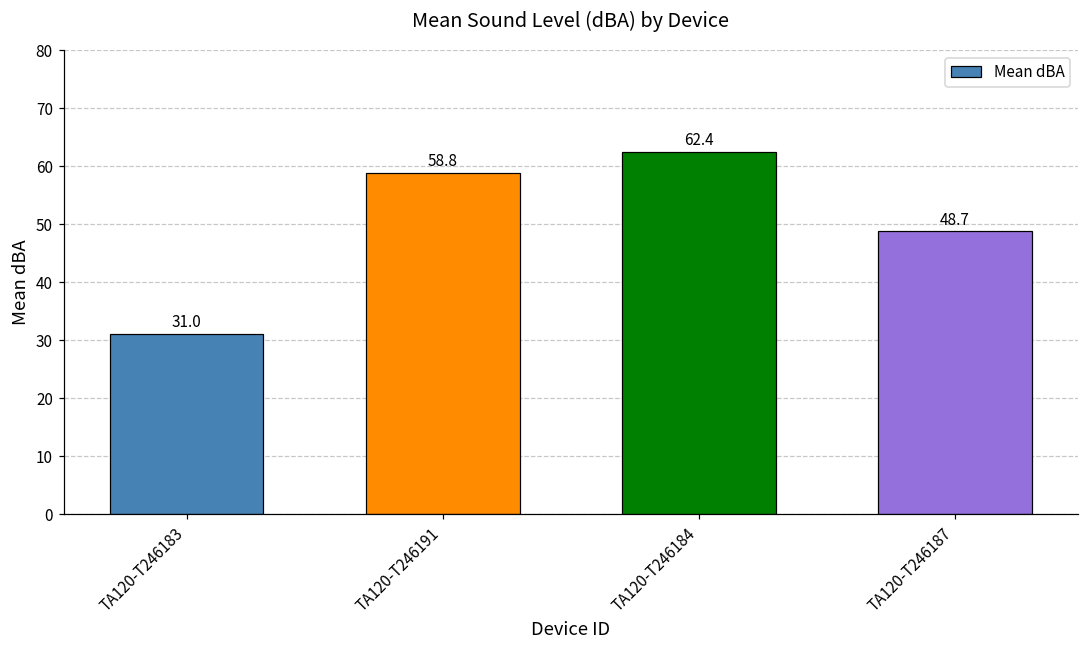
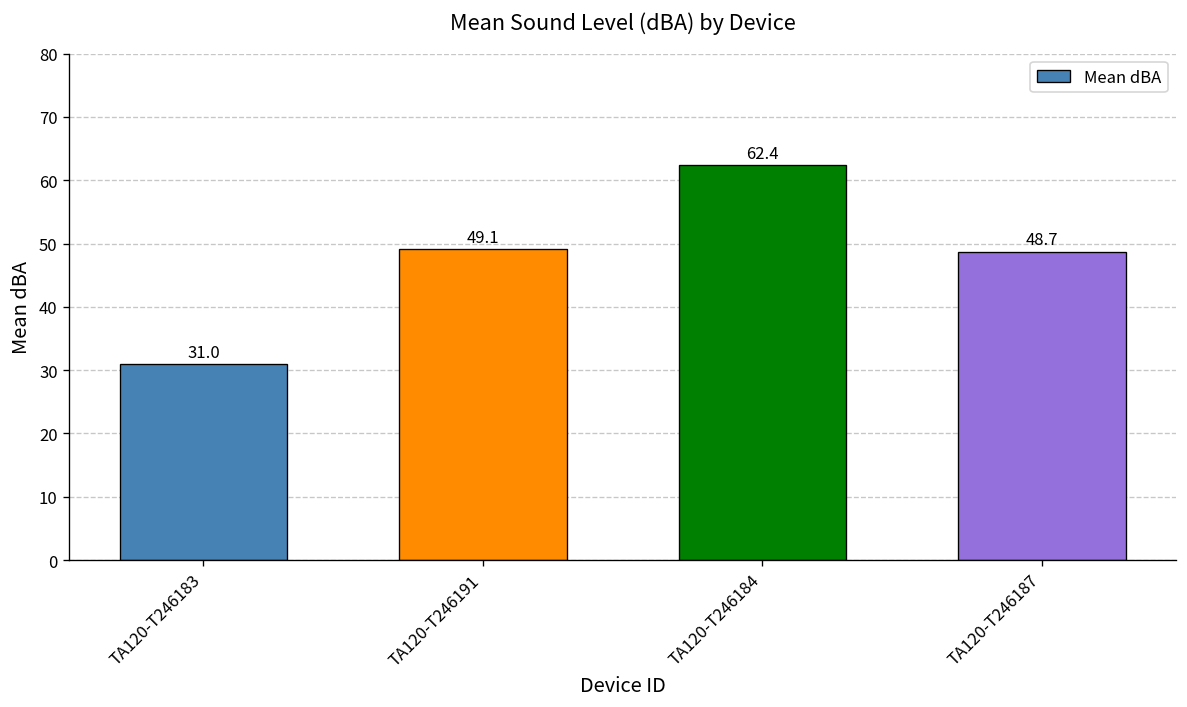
  {
    "TA120-T246183": 31.0,
-   "TA120-T246191": 58.8,
+   "TA120-T246191": 49.1,
    "TA120-T246184": 62.4,
    "TA120-T246187": 48.7
  }
